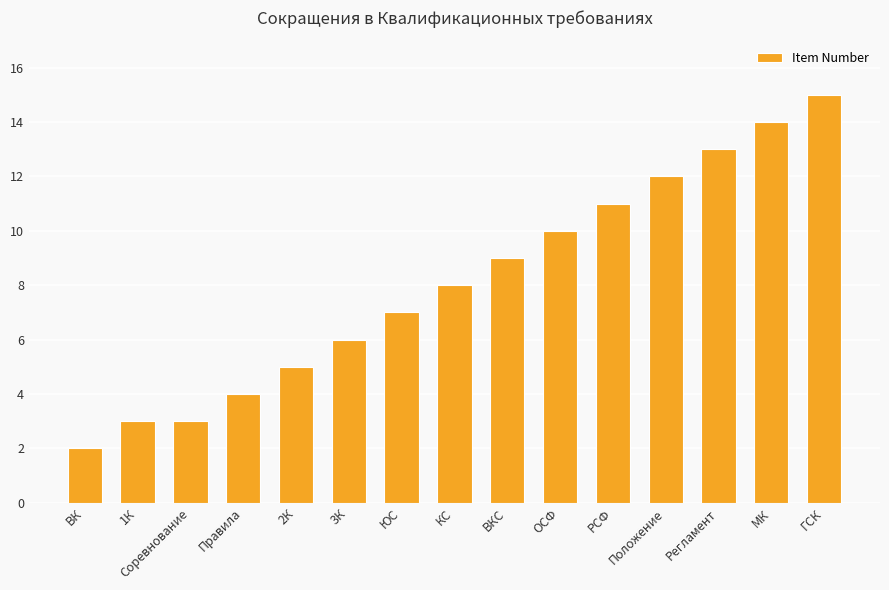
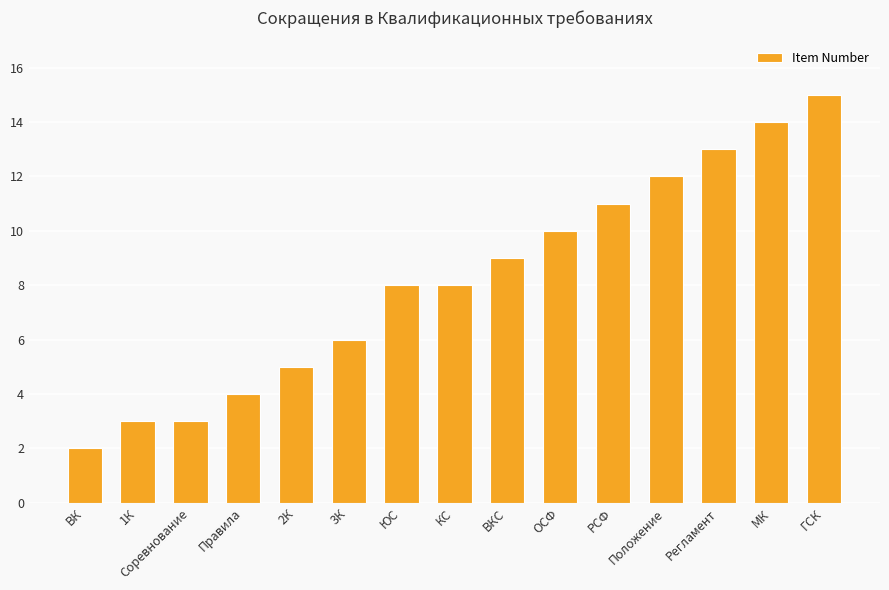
  {
    "ВК": 2,
    "1К": 3,
    "Соревнование": 3,
    "Правила": 4,
    "2К": 5,
    "3К": 6,
-   "ЮС": 7,
+   "ЮС": 8,
    "КС": 8,
    "ВКС": 9,
    "ОСФ": 10,
    "РСФ": 11,
    "Положение": 12,
    "Регламент": 13,
    "МК": 14,
    "ГСК": 15
  }
